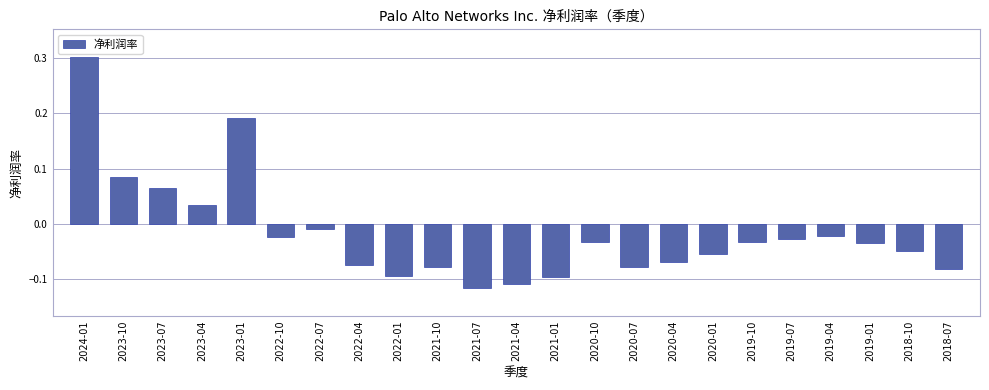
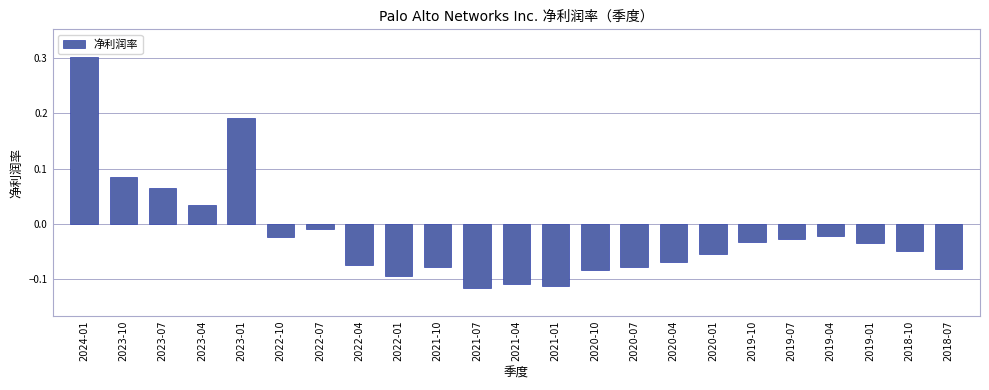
  {
    "2024-01": 0.30,
    "2023-10": 0.09,
    "2023-07": 0.06,
    "2023-04": 0.03,
    "2023-01": 0.19,
    "2022-10": -0.02,
    "2022-07": -0.01,
    "2022-04": -0.08,
    "2022-01": -0.10,
    "2021-10": -0.08,
    "2021-07": -0.12,
    "2021-04": -0.11,
-   "2021-01": -0.10,
-   "2020-10": -0.03,
+   "2021-01": -0.11,
+   "2020-10": -0.08,
    "2020-07": -0.08,
    "2020-04": -0.07,
    "2020-01": -0.06,
    "2019-10": -0.03,
    "2019-07": -0.03,
    "2019-04": -0.02,
    "2019-01": -0.03,
    "2018-10": -0.05,
    "2018-07": -0.08
  }
